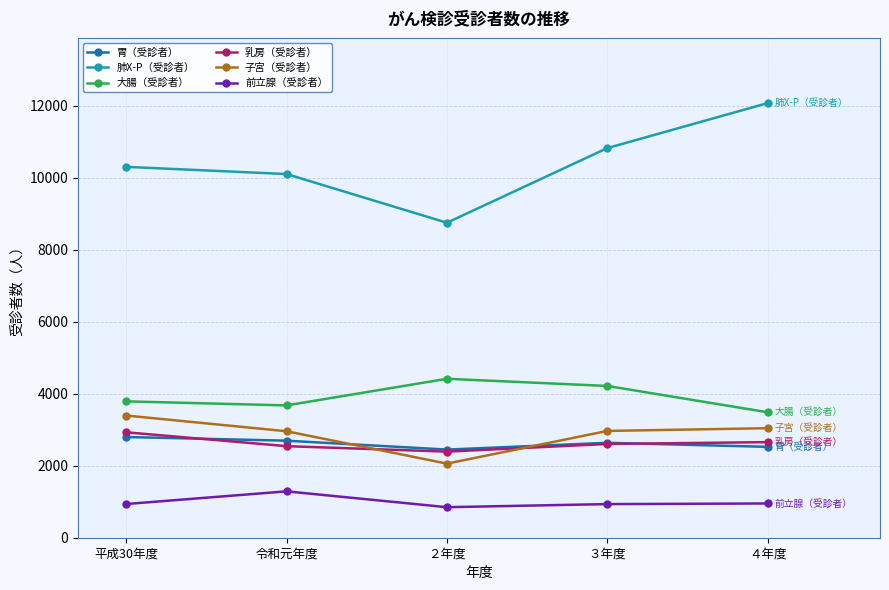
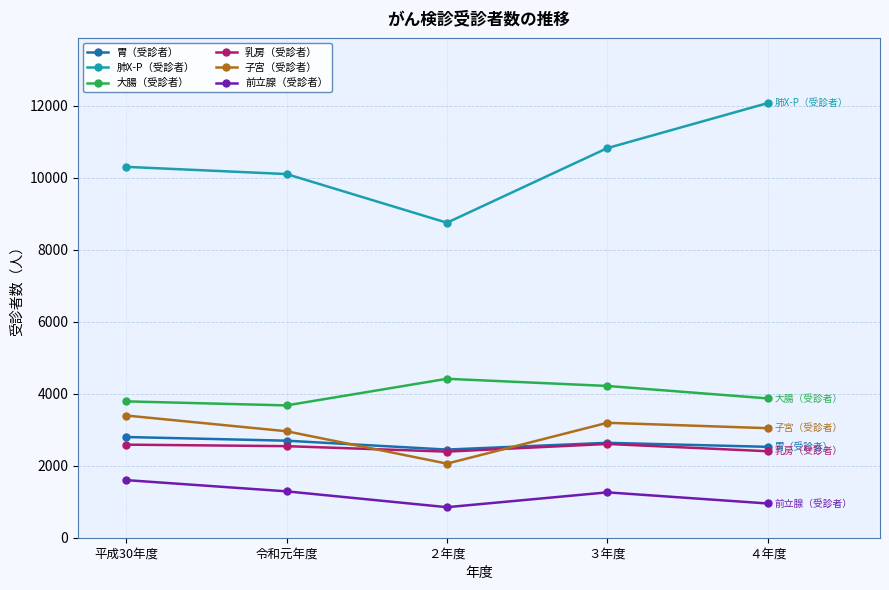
  {
    "大腸（受診者）": {
      "平成30年度": 3800,
      "令和元年度": 3700,
      "２年度": 4400,
      "３年度": 4200,
-     "４年度": 3500
+     "４年度": 3900
    },
    "乳房（受診者）": {
-     "平成30年度": 2900,
+     "平成30年度": 2600,
      "令和元年度": 2500,
-     "４年度": 2700
+     "４年度": 2400
    },
    "子宮（受診者）": {
      "平成30年度": 3400,
      "令和元年度": 3000,
      "２年度": 2100,
-     "３年度": 3000,
+     "３年度": 3200,
      "４年度": 3000
    },
    "前立腺（受診者）": {
-     "平成30年度": 900,
+     "平成30年度": 1600,
      "令和元年度": 1300,
      "２年度": 800,
-     "３年度": 900,
+     "３年度": 1300,
      "４年度": 1000
    }
  }
